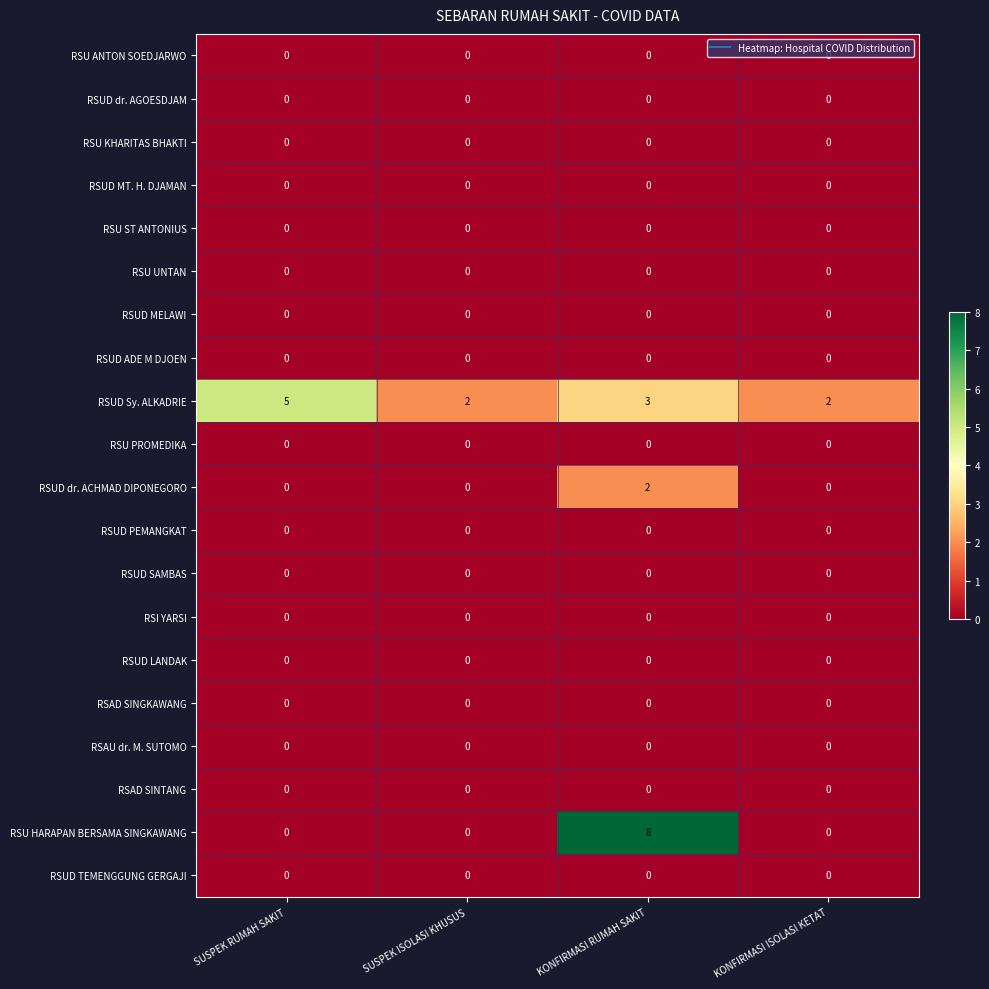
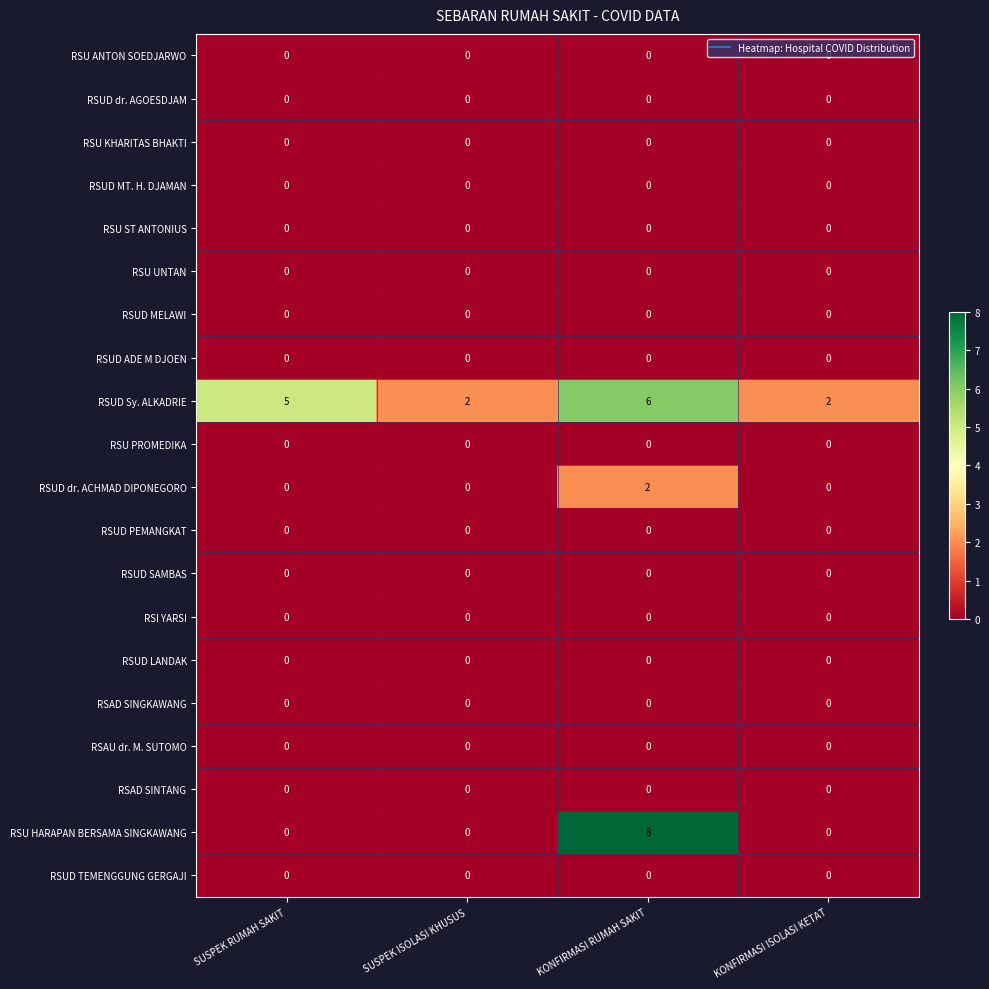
  {
    "RSU ANTON SOEDJARWO": {
      "SUSPEK RUMAH SAKIT": 0,
      "SUSPEK ISOLASI KHUSUS": 0,
      "KONFIRMASI RUMAH SAKIT": 0
    },
    "RSUD dr. AGOESDJAM": {
      "SUSPEK RUMAH SAKIT": 0,
      "SUSPEK ISOLASI KHUSUS": 0,
      "KONFIRMASI RUMAH SAKIT": 0,
      "KONFIRMASI ISOLASI KETAT": 0
    },
    "RSU KHARITAS BHAKTI": {
      "SUSPEK RUMAH SAKIT": 0,
      "SUSPEK ISOLASI KHUSUS": 0,
      "KONFIRMASI RUMAH SAKIT": 0,
      "KONFIRMASI ISOLASI KETAT": 0
    },
    "RSUD MT. H. DJAMAN": {
      "SUSPEK RUMAH SAKIT": 0,
      "SUSPEK ISOLASI KHUSUS": 0,
      "KONFIRMASI RUMAH SAKIT": 0,
      "KONFIRMASI ISOLASI KETAT": 0
    },
    "RSU ST ANTONIUS": {
      "SUSPEK RUMAH SAKIT": 0,
      "SUSPEK ISOLASI KHUSUS": 0,
      "KONFIRMASI RUMAH SAKIT": 0,
      "KONFIRMASI ISOLASI KETAT": 0
    },
    "RSU UNTAN": {
      "SUSPEK RUMAH SAKIT": 0,
      "SUSPEK ISOLASI KHUSUS": 0,
      "KONFIRMASI RUMAH SAKIT": 0,
      "KONFIRMASI ISOLASI KETAT": 0
    },
    "RSUD MELAWI": {
      "SUSPEK RUMAH SAKIT": 0,
      "SUSPEK ISOLASI KHUSUS": 0,
      "KONFIRMASI RUMAH SAKIT": 0,
      "KONFIRMASI ISOLASI KETAT": 0
    },
    "RSUD ADE M DJOEN": {
      "SUSPEK RUMAH SAKIT": 0,
      "SUSPEK ISOLASI KHUSUS": 0,
      "KONFIRMASI RUMAH SAKIT": 0,
      "KONFIRMASI ISOLASI KETAT": 0
    },
    "RSUD Sy. ALKADRIE": {
      "SUSPEK RUMAH SAKIT": 5,
      "SUSPEK ISOLASI KHUSUS": 2,
-     "KONFIRMASI RUMAH SAKIT": 3,
+     "KONFIRMASI RUMAH SAKIT": 6,
      "KONFIRMASI ISOLASI KETAT": 2
    },
    "RSU PROMEDIKA": {
      "SUSPEK RUMAH SAKIT": 0,
      "SUSPEK ISOLASI KHUSUS": 0,
      "KONFIRMASI RUMAH SAKIT": 0,
      "KONFIRMASI ISOLASI KETAT": 0
    },
    "RSUD dr. ACHMAD DIPONEGORO": {
      "SUSPEK RUMAH SAKIT": 0,
      "SUSPEK ISOLASI KHUSUS": 0,
      "KONFIRMASI RUMAH SAKIT": 2,
      "KONFIRMASI ISOLASI KETAT": 0
    },
    "RSUD PEMANGKAT": {
      "SUSPEK RUMAH SAKIT": 0,
      "SUSPEK ISOLASI KHUSUS": 0,
      "KONFIRMASI RUMAH SAKIT": 0,
      "KONFIRMASI ISOLASI KETAT": 0
    },
    "RSUD SAMBAS": {
      "SUSPEK RUMAH SAKIT": 0,
      "SUSPEK ISOLASI KHUSUS": 0,
      "KONFIRMASI RUMAH SAKIT": 0,
      "KONFIRMASI ISOLASI KETAT": 0
    },
    "RSI YARSI": {
      "SUSPEK RUMAH SAKIT": 0,
      "SUSPEK ISOLASI KHUSUS": 0,
      "KONFIRMASI RUMAH SAKIT": 0,
      "KONFIRMASI ISOLASI KETAT": 0
    },
    "RSUD LANDAK": {
      "SUSPEK RUMAH SAKIT": 0,
      "SUSPEK ISOLASI KHUSUS": 0,
      "KONFIRMASI RUMAH SAKIT": 0,
      "KONFIRMASI ISOLASI KETAT": 0
    },
    "RSAD SINGKAWANG": {
      "SUSPEK RUMAH SAKIT": 0,
      "SUSPEK ISOLASI KHUSUS": 0,
      "KONFIRMASI RUMAH SAKIT": 0,
      "KONFIRMASI ISOLASI KETAT": 0
    },
    "RSAU dr. M. SUTOMO": {
      "SUSPEK RUMAH SAKIT": 0,
      "SUSPEK ISOLASI KHUSUS": 0,
      "KONFIRMASI RUMAH SAKIT": 0,
      "KONFIRMASI ISOLASI KETAT": 0
    },
    "RSAD SINTANG": {
      "SUSPEK RUMAH SAKIT": 0,
      "SUSPEK ISOLASI KHUSUS": 0,
      "KONFIRMASI RUMAH SAKIT": 0,
      "KONFIRMASI ISOLASI KETAT": 0
    },
    "RSU HARAPAN BERSAMA SINGKAWANG": {
      "SUSPEK RUMAH SAKIT": 0,
      "SUSPEK ISOLASI KHUSUS": 0,
      "KONFIRMASI RUMAH SAKIT": 8,
      "KONFIRMASI ISOLASI KETAT": 0
    },
    "RSUD TEMENGGUNG GERGAJI": {
      "SUSPEK RUMAH SAKIT": 0,
      "SUSPEK ISOLASI KHUSUS": 0,
      "KONFIRMASI RUMAH SAKIT": 0,
      "KONFIRMASI ISOLASI KETAT": 0
    }
  }
